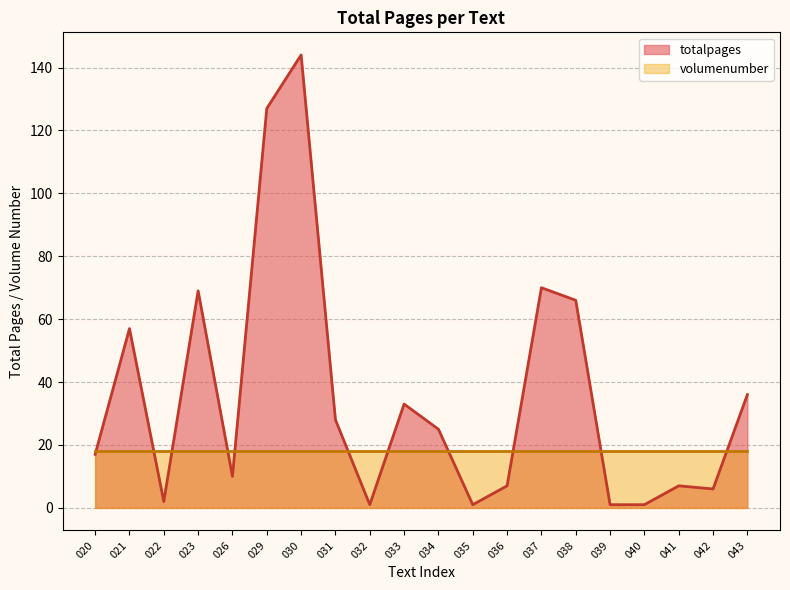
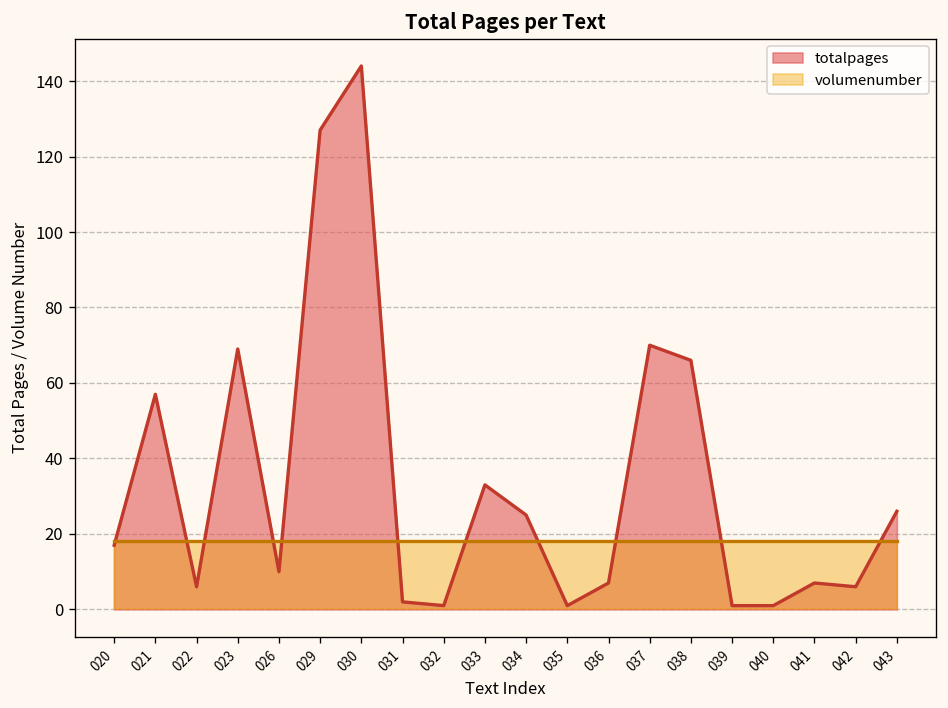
  {
    "totalpages": {
      "020": 17,
      "021": 57,
-     "022": 2,
+     "022": 6,
      "023": 69,
      "026": 10,
      "029": 127,
      "030": 144,
-     "031": 28,
+     "031": 2,
      "032": 1,
      "033": 33,
      "034": 25,
      "035": 1,
      "036": 7,
      "037": 70,
      "038": 66,
      "039": 1,
      "040": 1,
      "041": 7,
      "042": 6,
-     "043": 36
+     "043": 26
    },
    "volumenumber": {
      "020": 18,
      "021": 18,
      "022": 18,
      "023": 18,
      "026": 18,
      "029": 18,
      "030": 18,
      "031": 18,
      "032": 18,
      "033": 18,
      "034": 18,
      "035": 18,
      "036": 18,
      "037": 18,
      "038": 18,
      "039": 18,
      "040": 18,
      "041": 18,
      "042": 18,
      "043": 18
    }
  }
